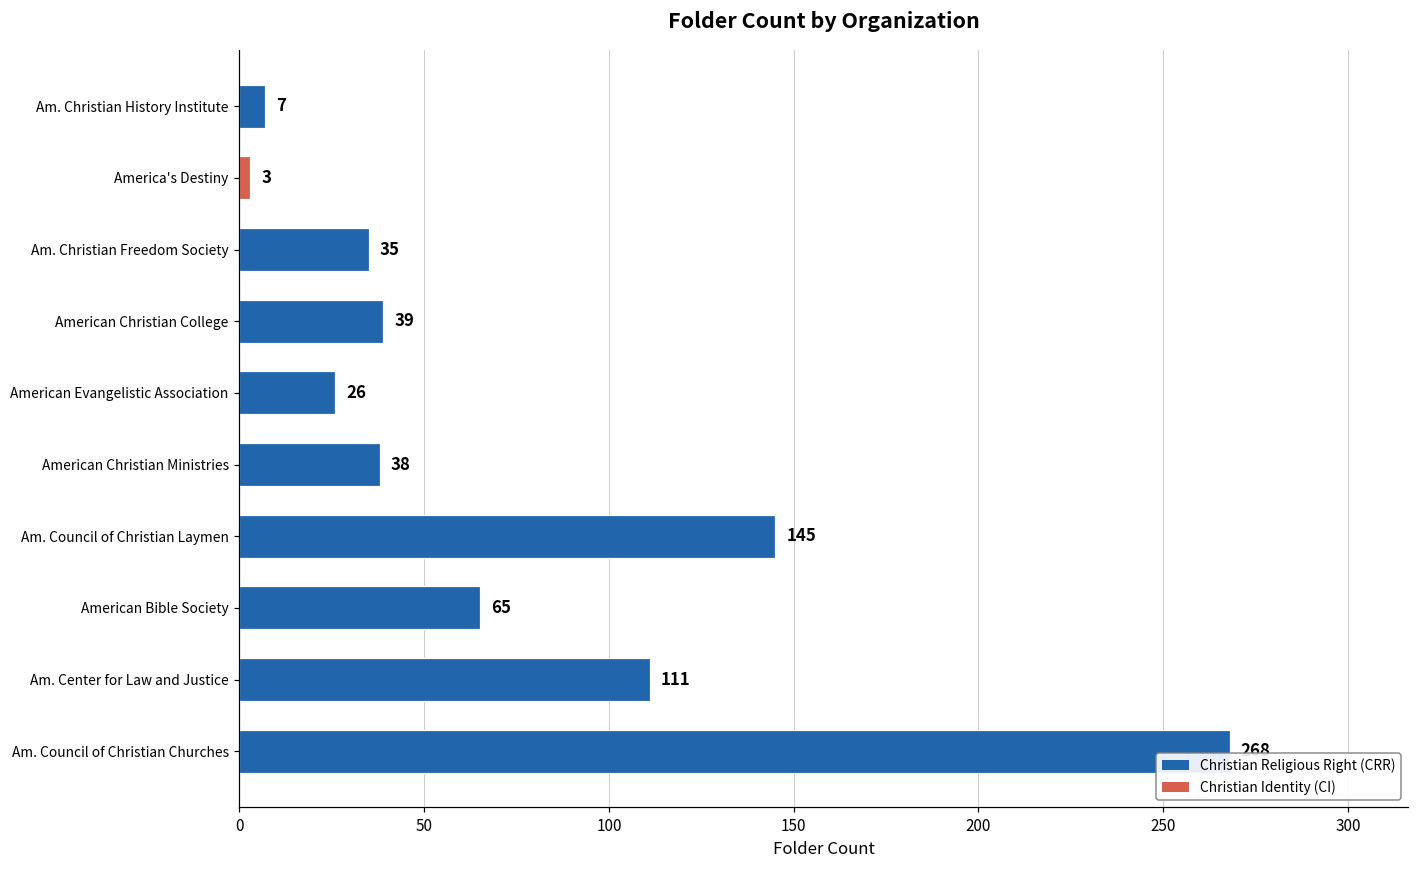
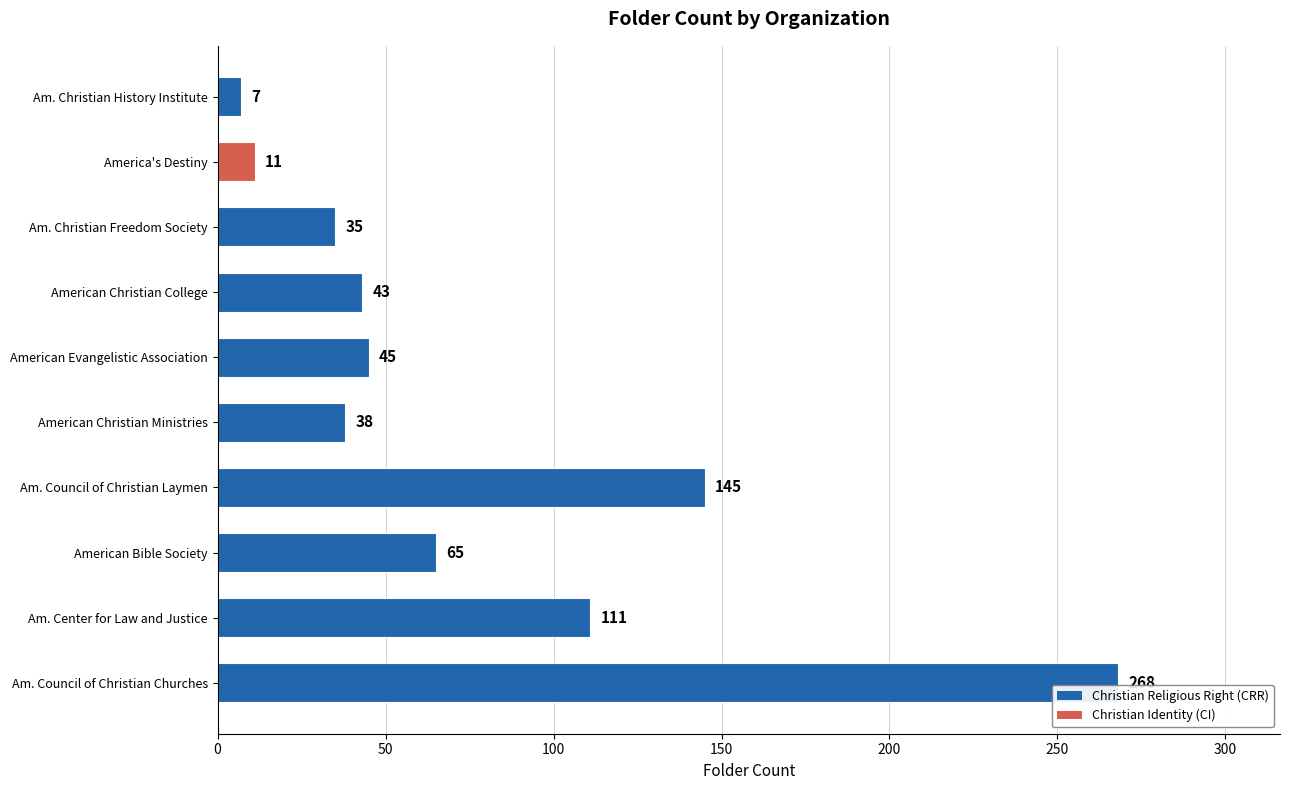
  {
    "Am. Christian History Institute": 7,
-   "America's Destiny": 3,
+   "America's Destiny": 11,
    "Am. Christian Freedom Society": 35,
-   "American Christian College": 39,
-   "American Evangelistic Association": 26,
+   "American Christian College": 43,
+   "American Evangelistic Association": 45,
    "American Christian Ministries": 38,
    "Am. Council of Christian Laymen": 145,
    "American Bible Society": 65,
    "Am. Center for Law and Justice": 111
  }
